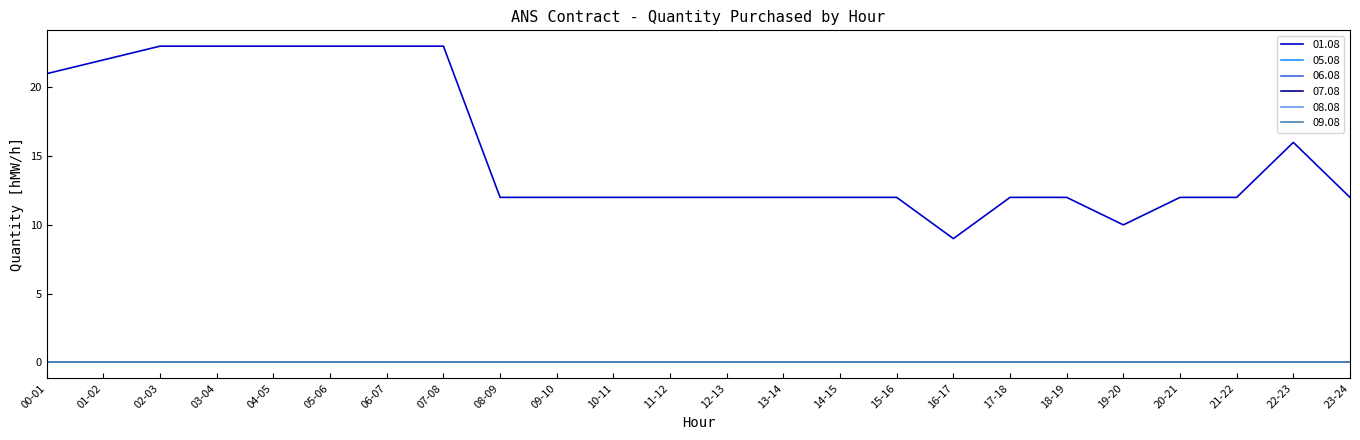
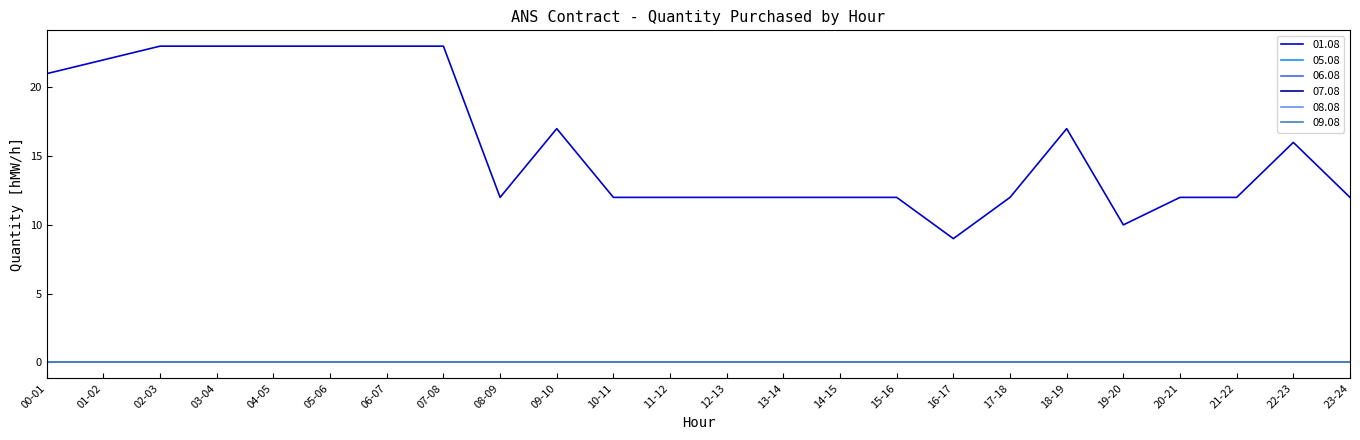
  {
    "01.08": {
      "00-01": 21,
      "01-02": 22,
      "02-03": 23,
      "03-04": 23,
      "04-05": 23,
      "05-06": 23,
      "06-07": 23,
      "07-08": 23,
      "08-09": 12,
-     "09-10": 12,
+     "09-10": 17,
      "10-11": 12,
      "11-12": 12,
      "12-13": 12,
      "13-14": 12,
      "14-15": 12,
      "15-16": 12,
      "16-17": 9,
      "17-18": 12,
-     "18-19": 12,
+     "18-19": 17,
      "19-20": 10,
      "20-21": 12,
      "21-22": 12,
      "22-23": 16,
      "23-24": 12
    },
    "09.08": {
      "00-01": 0,
      "01-02": 0,
      "02-03": 0,
      "03-04": 0,
      "04-05": 0,
      "05-06": 0,
      "06-07": 0,
      "07-08": 0,
      "08-09": 0,
      "09-10": 0,
      "10-11": 0,
      "11-12": 0,
      "12-13": 0,
      "13-14": 0,
      "14-15": 0,
      "15-16": 0,
      "16-17": 0,
      "17-18": 0,
      "18-19": 0,
      "19-20": 0,
      "20-21": 0,
      "21-22": 0,
      "22-23": 0,
      "23-24": 0
    }
  }
